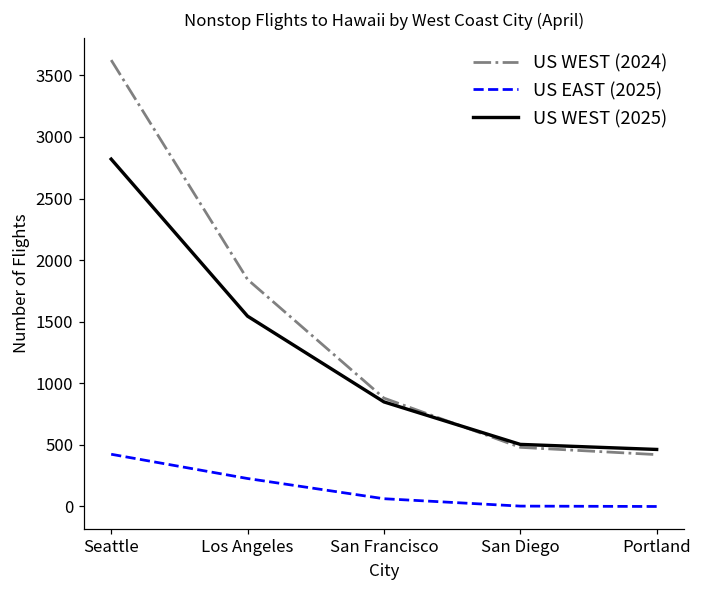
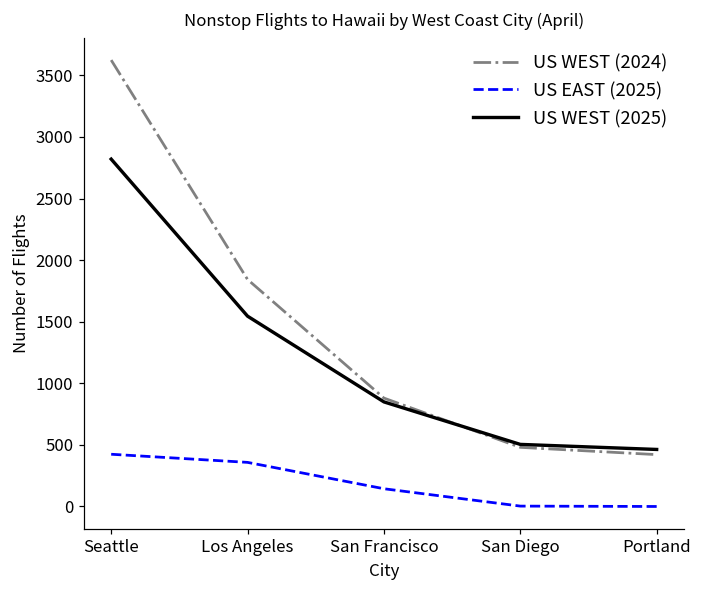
  {
    "US WEST (2024)": {
      "Seattle": 3620,
      "Los Angeles": 1840,
      "San Francisco": 880,
      "San Diego": 480,
      "Portland": 420
    },
    "US EAST (2025)": {
      "Seattle": 420,
-     "Los Angeles": 230,
-     "San Francisco": 60,
+     "Los Angeles": 360,
+     "San Francisco": 140,
      "San Diego": 0,
      "Portland": 0
    },
    "US WEST (2025)": {
      "Seattle": 2820,
      "Los Angeles": 1550,
      "San Francisco": 850,
      "San Diego": 500,
      "Portland": 460
    }
  }
